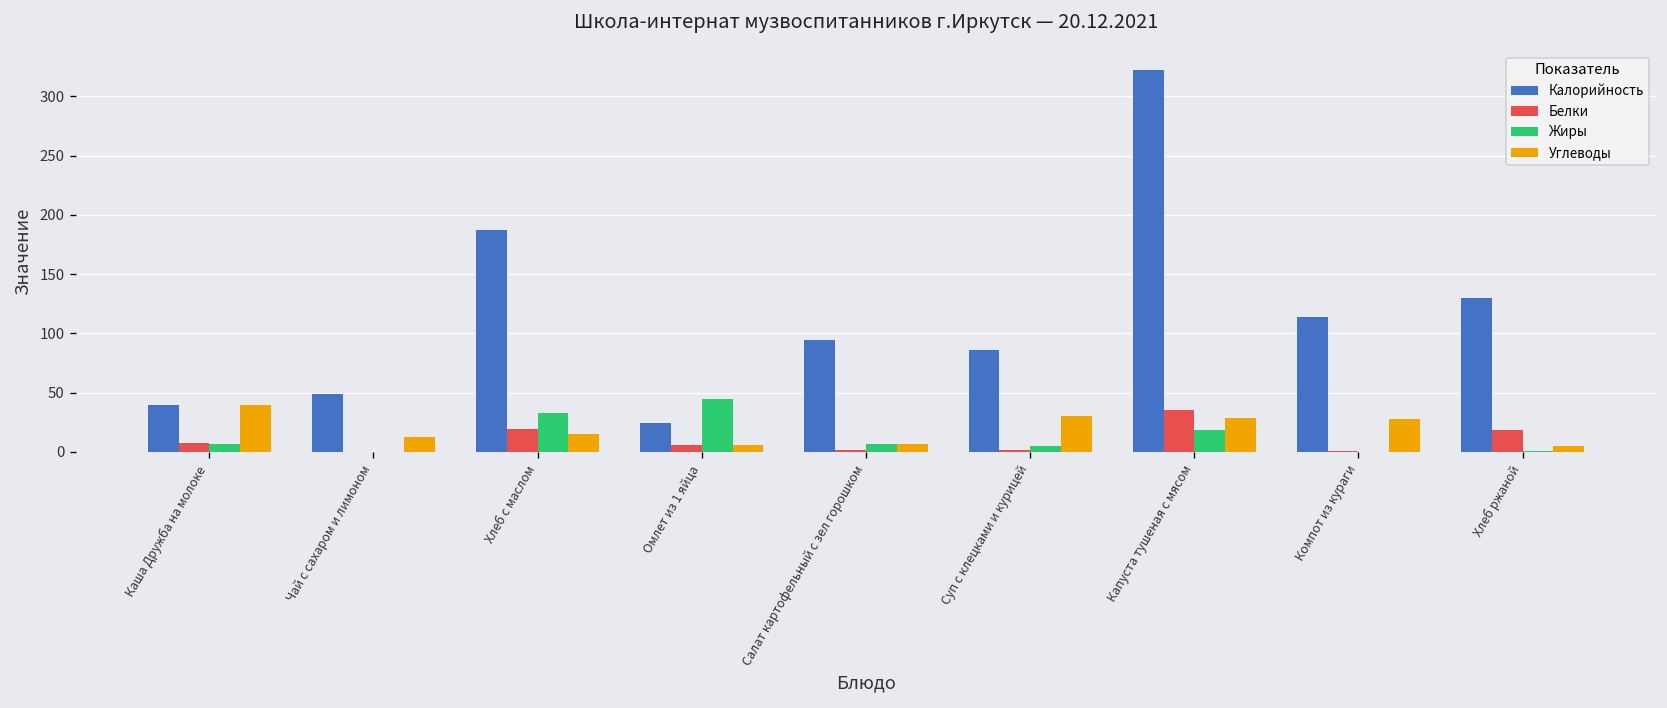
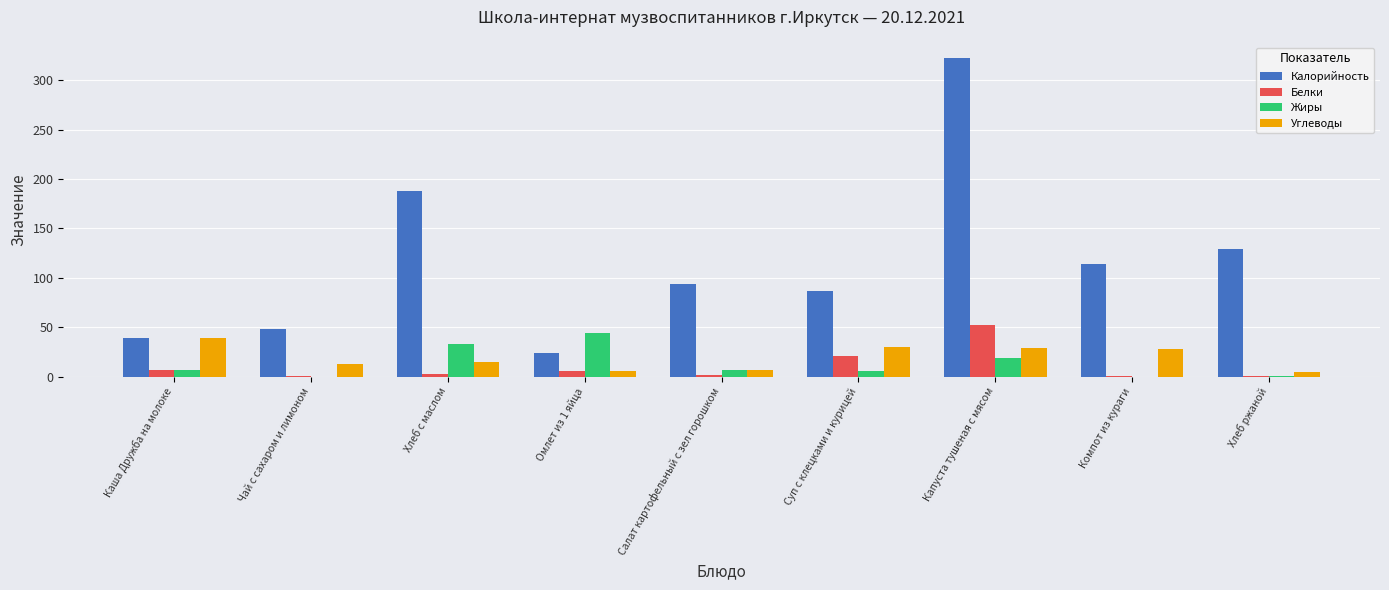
  {
    "Калорийность": {
      "Каша Дружба на молоке": 40,
      "Чай с сахаром и лимоном": 50,
      "Хлеб с маслом": 190,
      "Омлет из 1 яйца": 20,
      "Салат картофельный с зел горошком": 90,
      "Суп с клецками и курицей": 90,
      "Капуста тушеная с мясом": 320,
      "Компот из кураги": 110,
      "Хлеб ржаной": 130
    },
    "Белки": {
      "Каша Дружба на молоке": 10,
-     "Хлеб с маслом": 20,
+     "Хлеб с маслом": 0,
      "Омлет из 1 яйца": 10,
-     "Суп с клецками и курицей": 0,
-     "Капуста тушеная с мясом": 40,
-     "Хлеб ржаной": 20
+     "Суп с клецками и курицей": 20,
+     "Капуста тушеная с мясом": 50,
+     "Хлеб ржаной": 0
    },
    "Жиры": {
      "Каша Дружба на молоке": 10,
      "Чай с сахаром и лимоном": 0,
      "Хлеб с маслом": 30,
      "Омлет из 1 яйца": 40,
      "Салат картофельный с зел горошком": 10,
      "Суп с клецками и курицей": 10,
      "Капуста тушеная с мясом": 20,
      "Компот из кураги": 0
    },
    "Углеводы": {
      "Каша Дружба на молоке": 40,
      "Чай с сахаром и лимоном": 10,
      "Хлеб с маслом": 20,
      "Омлет из 1 яйца": 10,
      "Салат картофельный с зел горошком": 10,
      "Суп с клецками и курицей": 30,
      "Капуста тушеная с мясом": 30,
      "Компот из кураги": 30,
      "Хлеб ржаной": 0
    }
  }
